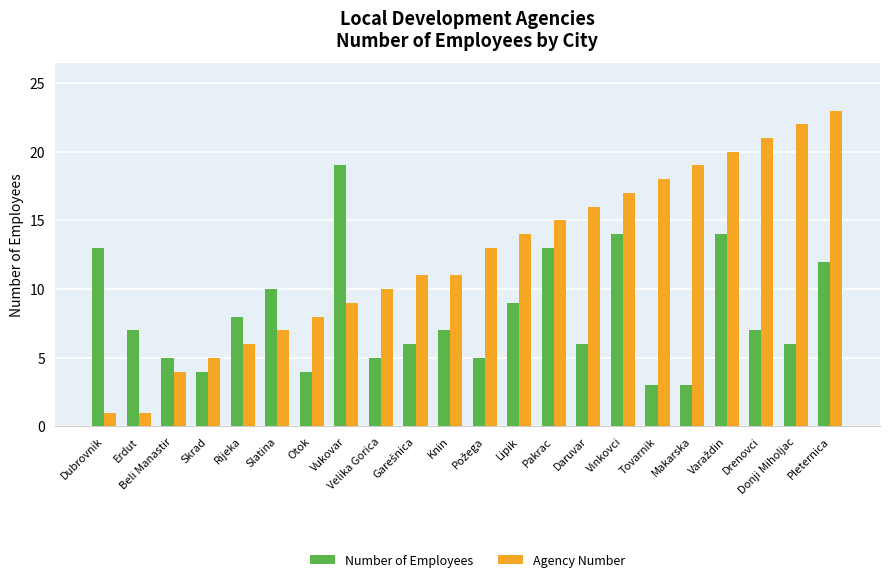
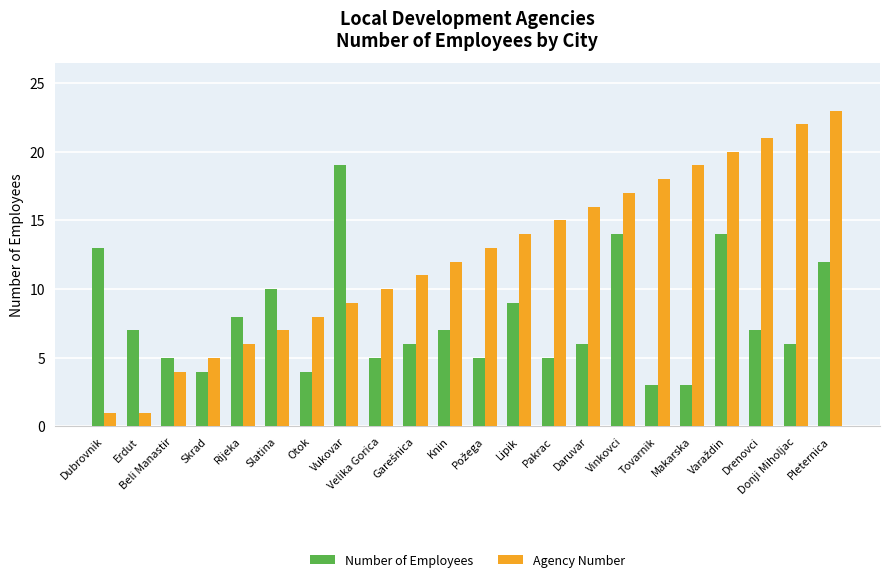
  {
    "Number of Employees": {
      "Dubrovnik": 13,
      "Erdut": 7,
      "Beli Manastir": 5,
      "Skrad": 4,
      "Rijeka": 8,
      "Slatina": 10,
      "Otok": 4,
      "Vukovar": 19,
      "Velika Gorica": 5,
      "Garešnica": 6,
      "Knin": 7,
      "Požega": 5,
      "Lipik": 9,
-     "Pakrac": 13,
+     "Pakrac": 5,
      "Daruvar": 6,
      "Vinkovci": 14,
      "Tovarnik": 3,
      "Makarska": 3,
      "Varaždin": 14,
      "Drenovci": 7,
      "Donji Miholjac": 6,
      "Pleternica": 12
    },
    "Agency Number": {
      "Dubrovnik": 1,
      "Erdut": 1,
      "Beli Manastir": 4,
      "Skrad": 5,
      "Rijeka": 6,
      "Slatina": 7,
      "Otok": 8,
      "Vukovar": 9,
      "Velika Gorica": 10,
      "Garešnica": 11,
-     "Knin": 11,
+     "Knin": 12,
      "Požega": 13,
      "Lipik": 14,
      "Pakrac": 15,
      "Daruvar": 16,
      "Vinkovci": 17,
      "Tovarnik": 18,
      "Makarska": 19,
      "Varaždin": 20,
      "Drenovci": 21,
      "Donji Miholjac": 22,
      "Pleternica": 23
    }
  }
